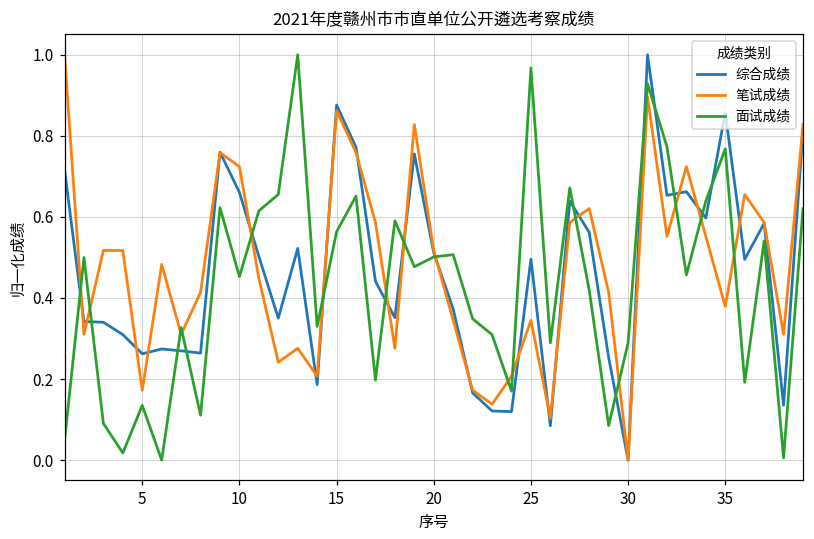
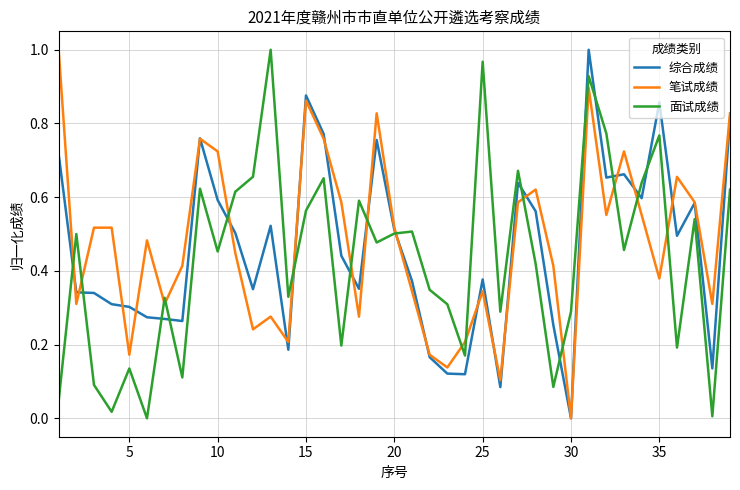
  {
    "综合成绩": {
-     "5": 0.26,
-     "10": 0.66,
+     "5": 0.30,
+     "10": 0.59,
      "15": 0.88,
-     "25": 0.50
+     "25": 0.38
    },
    "笔试成绩": {
      "5": 0.17,
      "10": 0.72,
      "15": 0.86,
      "25": 0.34,
      "35": 0.38
    },
    "面试成绩": {
      "5": 0.14,
      "10": 0.45,
      "15": 0.56,
      "20": 0.50,
      "25": 0.97,
      "30": 0.29,
      "35": 0.77
    }
  }
